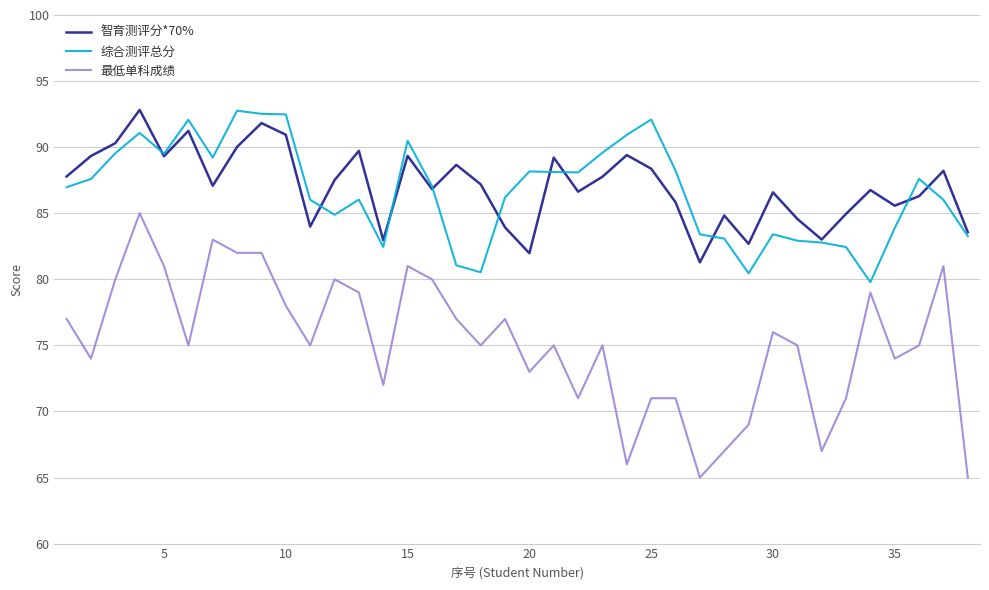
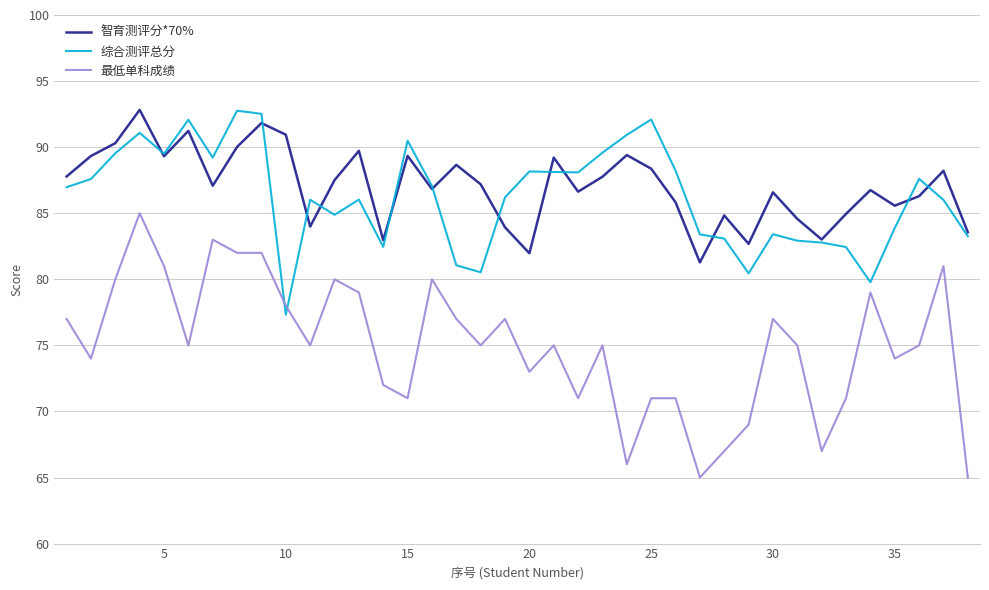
  {
    "智育测评分*70%": {
      "10": 90.9,
      "15": 89.3,
      "20": 82.0,
      "25": 88.4,
      "30": 86.6,
      "35": 85.6
    },
    "综合测评总分": {
-     "10": 92.5,
+     "10": 77.3,
      "15": 90.5,
      "20": 88.2,
      "25": 92.1,
      "30": 83.4,
      "35": 83.9
    },
    "最低单科成绩": {
      "5": 81,
      "10": 78,
-     "15": 81,
+     "15": 71,
      "20": 73,
      "25": 71,
-     "30": 76,
+     "30": 77,
      "35": 74
    }
  }
